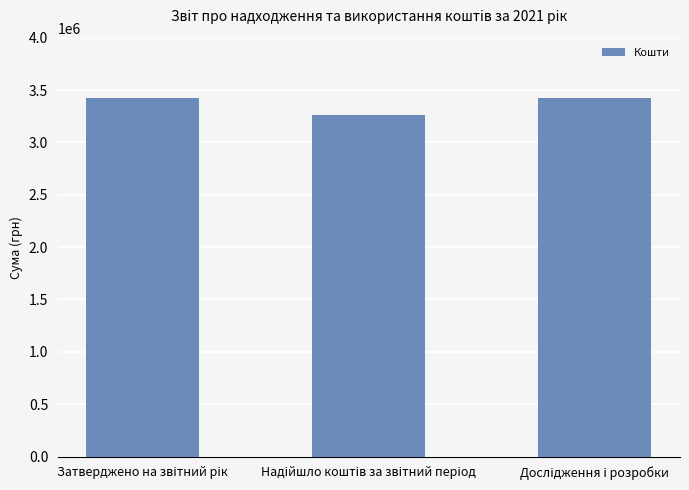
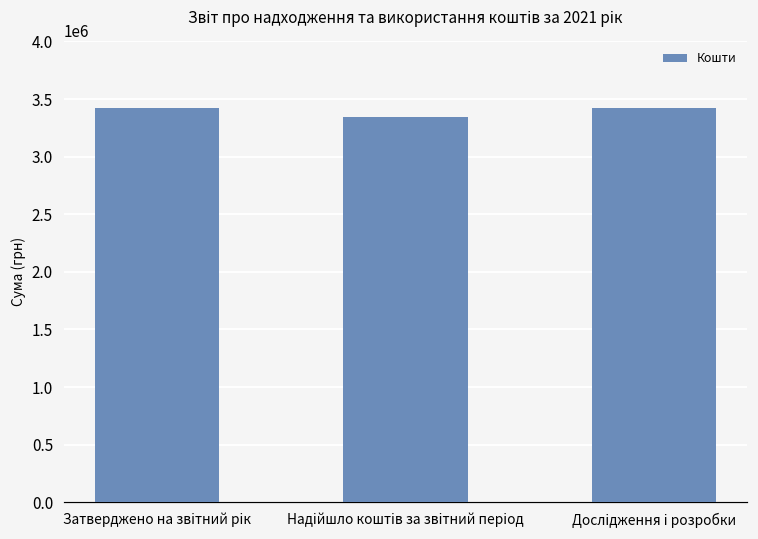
  {
    "Затверджено на звітний рік": 3420000,
-   "Надійшло коштів за звітний період": 3270000,
+   "Надійшло коштів за звітний період": 3340000,
    "Дослідження і розробки": 3420000
  }
